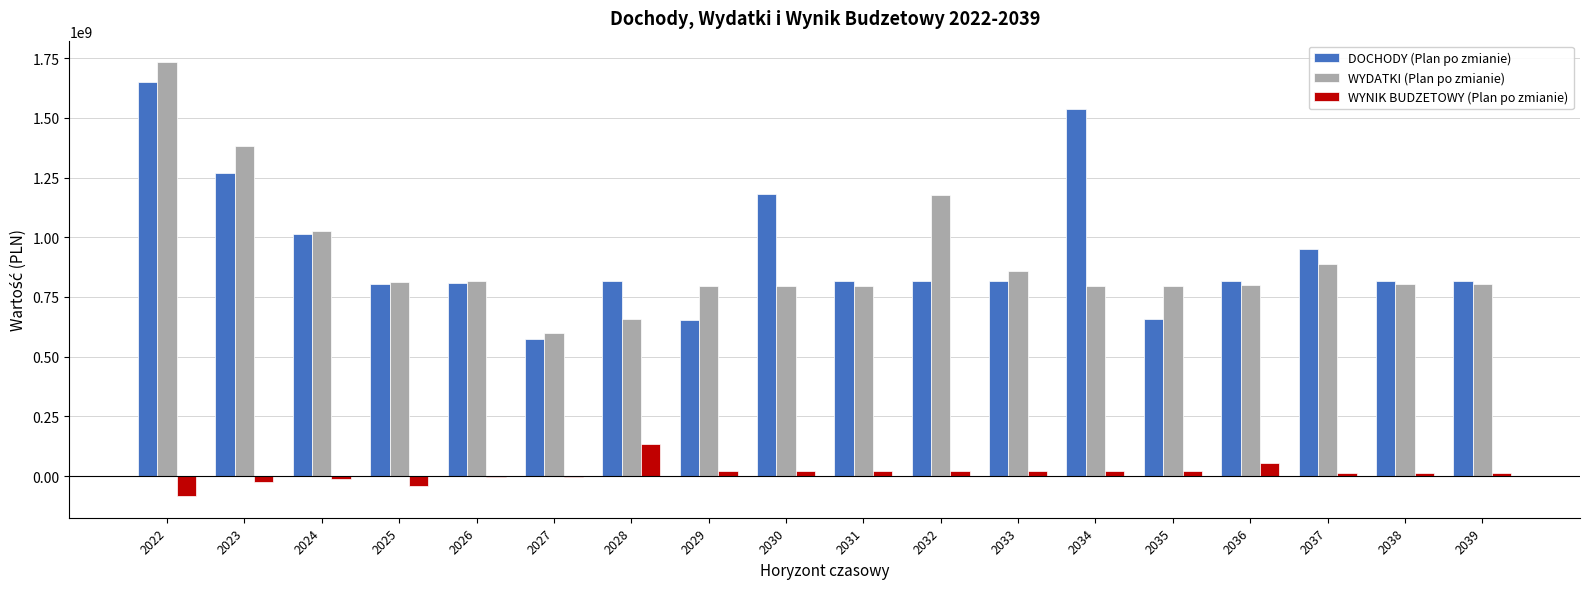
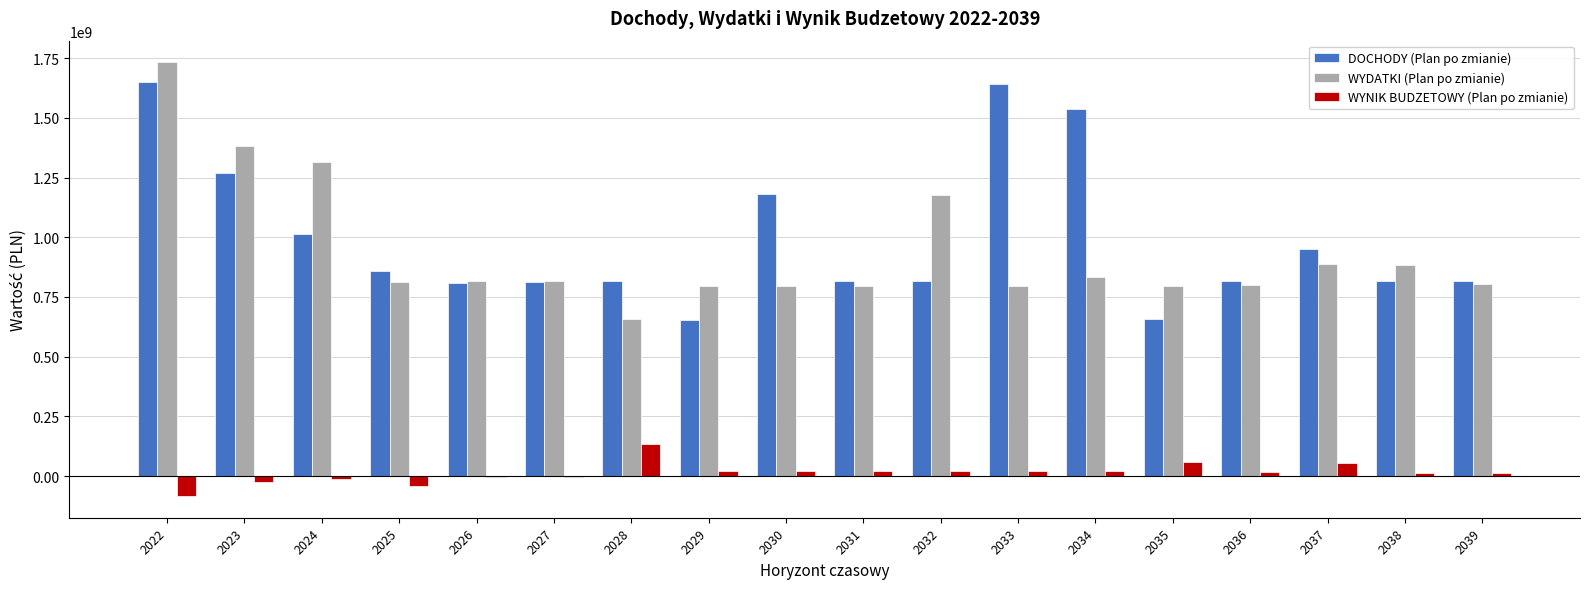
  {
    "DOCHODY (Plan po zmianie)": {
      "2022": 1650000000,
      "2023": 1270000000,
      "2024": 1010000000,
-     "2025": 810000000,
+     "2025": 860000000,
      "2026": 810000000,
-     "2027": 570000000,
+     "2027": 810000000,
      "2028": 820000000,
      "2029": 650000000,
      "2030": 1180000000,
      "2031": 820000000,
      "2032": 820000000,
-     "2033": 820000000,
+     "2033": 1640000000,
      "2034": 1540000000,
      "2035": 660000000,
      "2036": 820000000,
      "2037": 950000000,
      "2038": 820000000,
      "2039": 820000000
    },
    "WYDATKI (Plan po zmianie)": {
      "2022": 1730000000,
      "2023": 1380000000,
-     "2024": 1030000000,
+     "2024": 1310000000,
      "2025": 810000000,
      "2026": 820000000,
-     "2027": 600000000,
+     "2027": 820000000,
      "2028": 660000000,
      "2029": 800000000,
      "2030": 800000000,
      "2031": 800000000,
      "2032": 1180000000,
-     "2033": 860000000,
-     "2034": 800000000,
+     "2033": 800000000,
+     "2034": 830000000,
      "2035": 800000000,
      "2036": 800000000,
      "2037": 890000000,
-     "2038": 800000000,
+     "2038": 880000000,
      "2039": 810000000
    },
    "WYNIK BUDZETOWY (Plan po zmianie)": {
      "2022": -80000000,
      "2023": -30000000,
      "2024": -10000000,
      "2025": -40000000,
      "2028": 140000000,
      "2029": 20000000,
      "2030": 20000000,
      "2031": 20000000,
      "2032": 20000000,
      "2033": 20000000,
      "2034": 20000000,
-     "2035": 20000000,
-     "2036": 50000000,
-     "2037": 10000000,
+     "2035": 60000000,
+     "2036": 20000000,
+     "2037": 50000000,
      "2038": 10000000,
      "2039": 10000000
    }
  }
